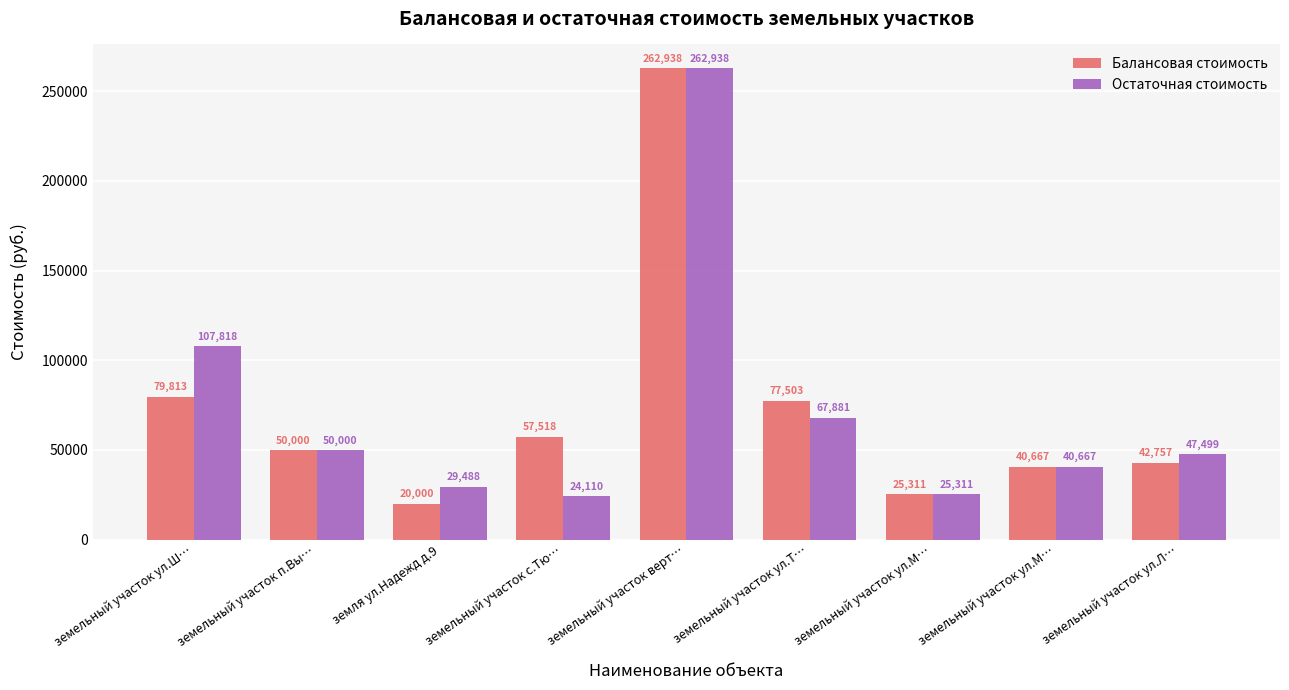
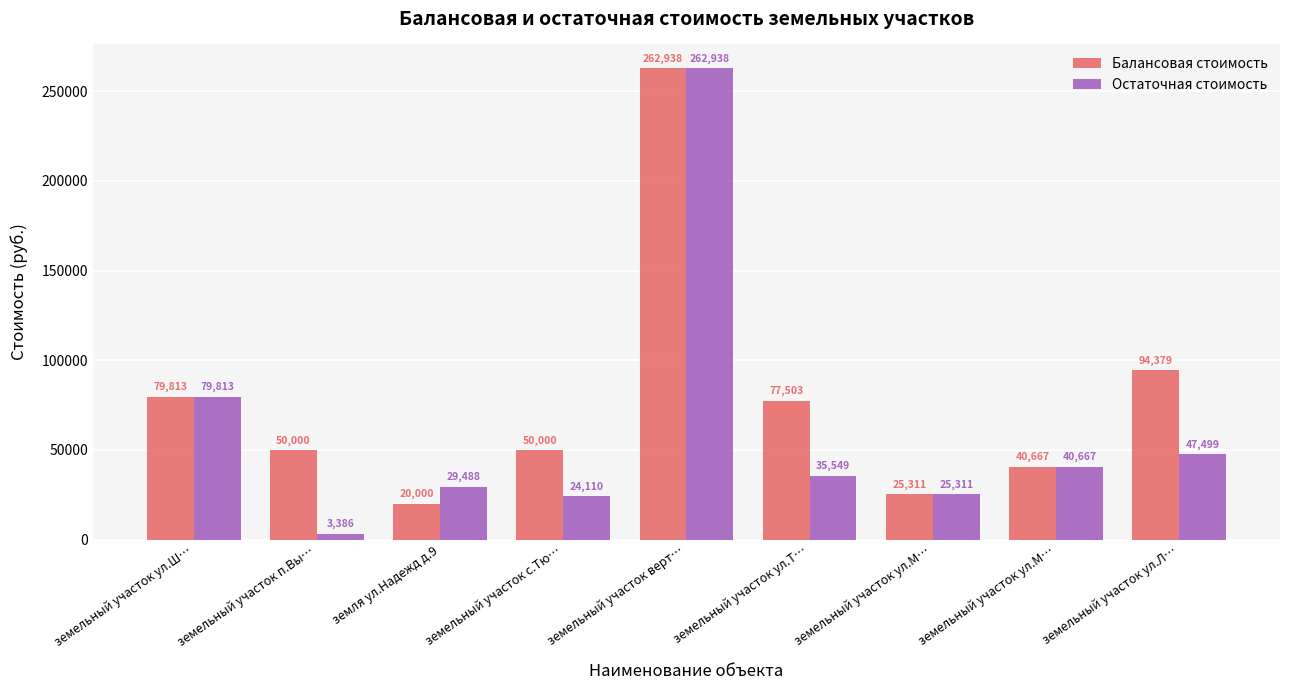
  {
    "Балансовая стоимость": {
      "земельный участок ул.Ш…": "79,813",
      "земельный участок п.Вы…": "50,000",
      "земля ул.Надежд д.9": "20,000",
-     "земельный участок с.Тю…": "57,518",
+     "земельный участок с.Тю…": "50,000",
      "земельный участок верт…": "262,938",
      "земельный участок ул.Т…": "77,503",
-     "земельный участок ул.Л…": "42,757"
+     "земельный участок ул.Л…": "94,379"
    },
    "Остаточная стоимость": {
-     "земельный участок ул.Ш…": "107,818",
-     "земельный участок п.Вы…": "50,000",
+     "земельный участок ул.Ш…": "79,813",
+     "земельный участок п.Вы…": "3,386",
      "земля ул.Надежд д.9": "29,488",
      "земельный участок с.Тю…": "24,110",
      "земельный участок верт…": "262,938",
-     "земельный участок ул.Т…": "67,881",
+     "земельный участок ул.Т…": "35,549",
      "земельный участок ул.Л…": "47,499"
    }
  }
